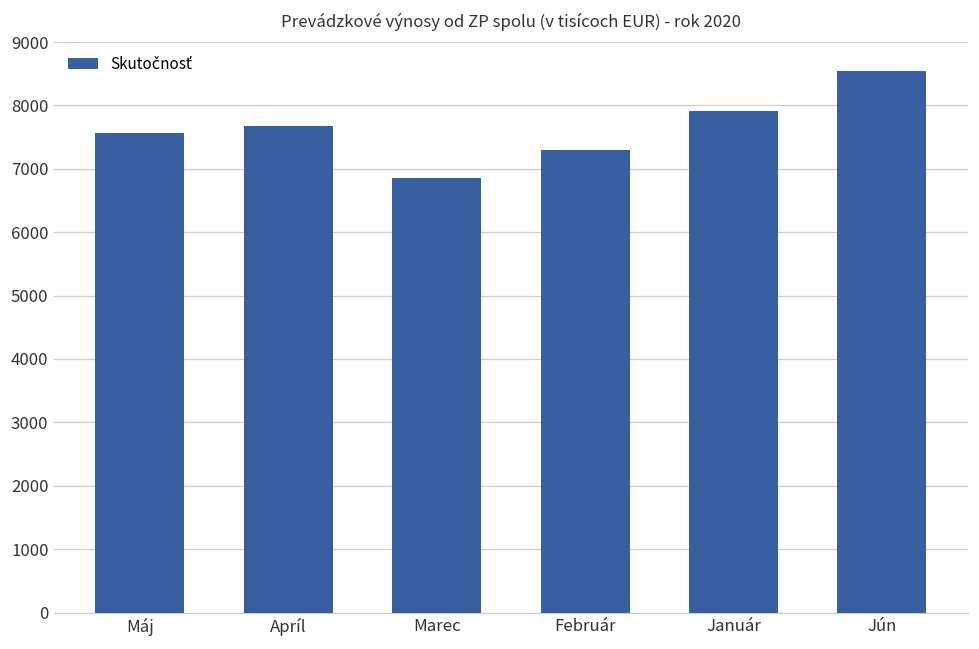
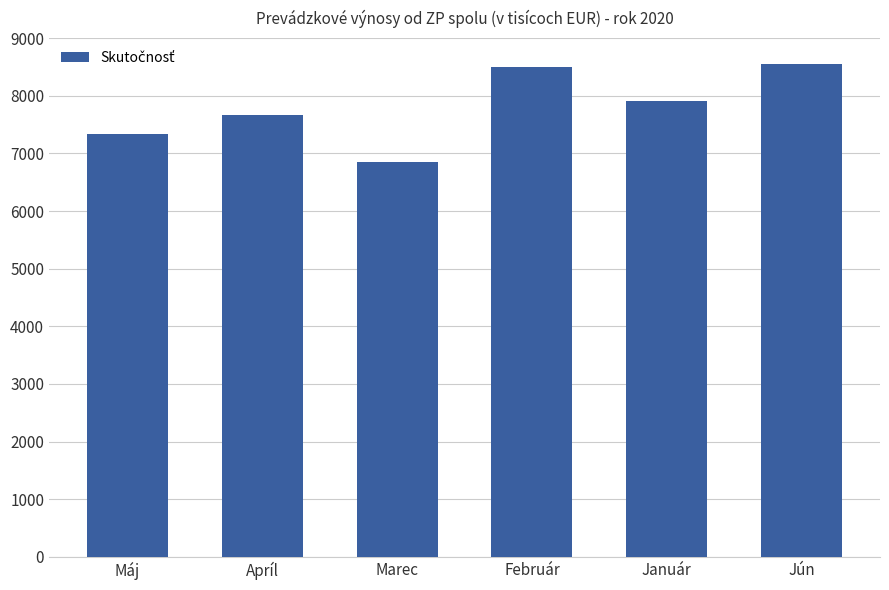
  {
-   "Máj": 7600,
+   "Máj": 7300,
    "Apríl": 7700,
    "Marec": 6900,
-   "Február": 7300,
+   "Február": 8500,
    "Január": 7900,
    "Jún": 8500
  }
